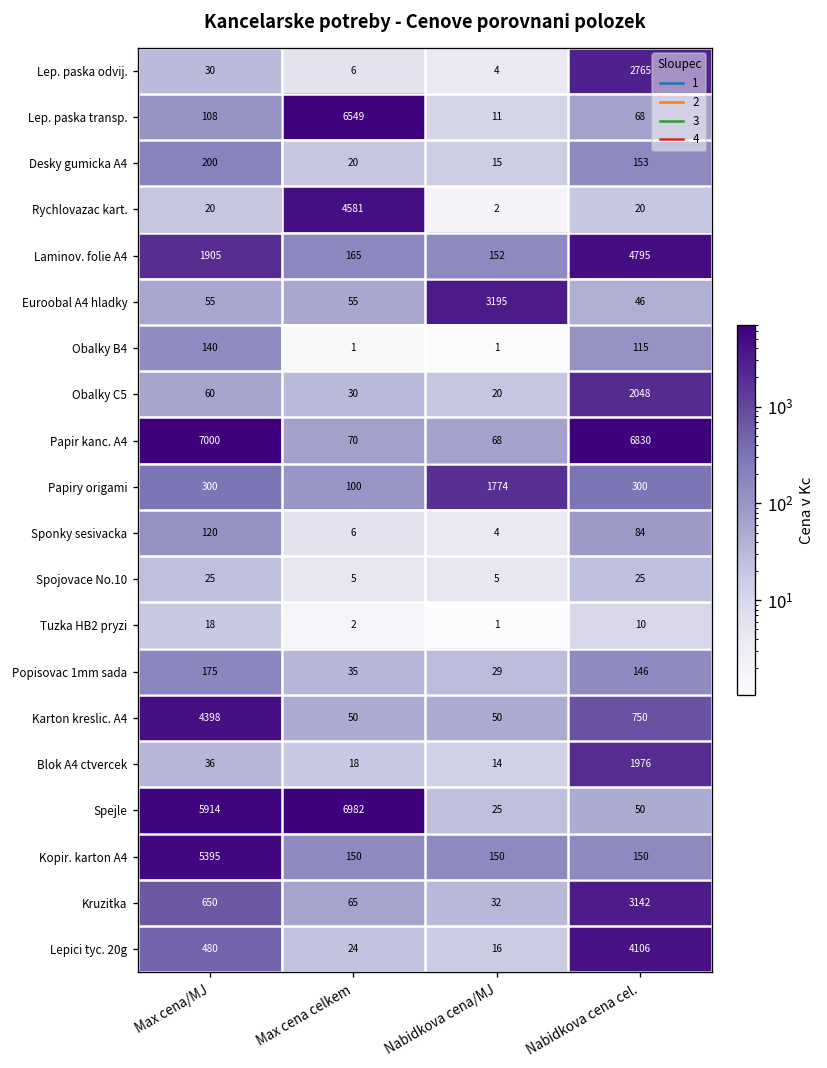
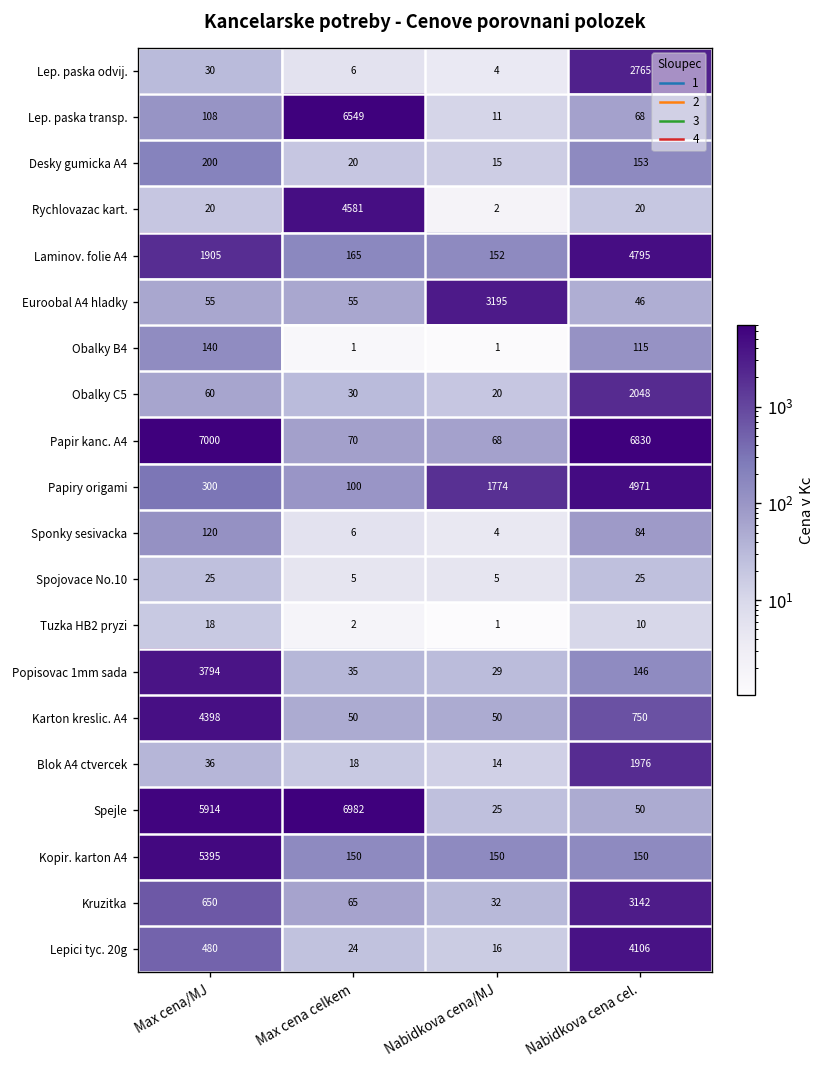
  {
    "Lep. paska odvij.": {
      "Max cena/MJ": 30,
      "Max cena celkem": 6,
      "Nabidkova cena/MJ": 4,
      "Nabidkova cena cel.": 2765
    },
    "Lep. paska transp.": {
      "Max cena/MJ": 108,
      "Max cena celkem": 6549,
      "Nabidkova cena/MJ": 11,
      "Nabidkova cena cel.": 68
    },
    "Desky gumicka A4": {
      "Max cena/MJ": 200,
      "Max cena celkem": 20,
      "Nabidkova cena/MJ": 15,
      "Nabidkova cena cel.": 153
    },
    "Rychlovazac kart.": {
      "Max cena/MJ": 20,
      "Max cena celkem": 4581,
      "Nabidkova cena/MJ": 2,
      "Nabidkova cena cel.": 20
    },
    "Laminov. folie A4": {
      "Max cena/MJ": 1905,
      "Max cena celkem": 165,
      "Nabidkova cena/MJ": 152,
      "Nabidkova cena cel.": 4795
    },
    "Euroobal A4 hladky": {
      "Max cena/MJ": 55,
      "Max cena celkem": 55,
      "Nabidkova cena/MJ": 3195,
      "Nabidkova cena cel.": 46
    },
    "Obalky B4": {
      "Max cena/MJ": 140,
      "Max cena celkem": 1,
      "Nabidkova cena/MJ": 1,
      "Nabidkova cena cel.": 115
    },
    "Obalky C5": {
      "Max cena/MJ": 60,
      "Max cena celkem": 30,
      "Nabidkova cena/MJ": 20,
      "Nabidkova cena cel.": 2048
    },
    "Papir kanc. A4": {
      "Max cena/MJ": 7000,
      "Max cena celkem": 70,
      "Nabidkova cena/MJ": 68,
      "Nabidkova cena cel.": 6830
    },
    "Papiry origami": {
      "Max cena/MJ": 300,
      "Max cena celkem": 100,
      "Nabidkova cena/MJ": 1774,
-     "Nabidkova cena cel.": 300
+     "Nabidkova cena cel.": 4971
    },
    "Sponky sesivacka": {
      "Max cena/MJ": 120,
      "Max cena celkem": 6,
      "Nabidkova cena/MJ": 4,
      "Nabidkova cena cel.": 84
    },
    "Spojovace No.10": {
      "Max cena/MJ": 25,
      "Max cena celkem": 5,
      "Nabidkova cena/MJ": 5,
      "Nabidkova cena cel.": 25
    },
    "Tuzka HB2 pryzi": {
      "Max cena/MJ": 18,
      "Max cena celkem": 2,
      "Nabidkova cena/MJ": 1,
      "Nabidkova cena cel.": 10
    },
    "Popisovac 1mm sada": {
-     "Max cena/MJ": 175,
+     "Max cena/MJ": 3794,
      "Max cena celkem": 35,
      "Nabidkova cena/MJ": 29,
      "Nabidkova cena cel.": 146
    },
    "Karton kreslic. A4": {
      "Max cena/MJ": 4398,
      "Max cena celkem": 50,
      "Nabidkova cena/MJ": 50,
      "Nabidkova cena cel.": 750
    },
    "Blok A4 ctvercek": {
      "Max cena/MJ": 36,
      "Max cena celkem": 18,
      "Nabidkova cena/MJ": 14,
      "Nabidkova cena cel.": 1976
    },
    "Spejle": {
      "Max cena/MJ": 5914,
      "Max cena celkem": 6982,
      "Nabidkova cena/MJ": 25,
      "Nabidkova cena cel.": 50
    },
    "Kopir. karton A4": {
      "Max cena/MJ": 5395,
      "Max cena celkem": 150,
      "Nabidkova cena/MJ": 150,
      "Nabidkova cena cel.": 150
    },
    "Kruzitka": {
      "Max cena/MJ": 650,
      "Max cena celkem": 65,
      "Nabidkova cena/MJ": 32,
      "Nabidkova cena cel.": 3142
    },
    "Lepici tyc. 20g": {
      "Max cena/MJ": 480,
      "Max cena celkem": 24,
      "Nabidkova cena/MJ": 16,
      "Nabidkova cena cel.": 4106
    }
  }
